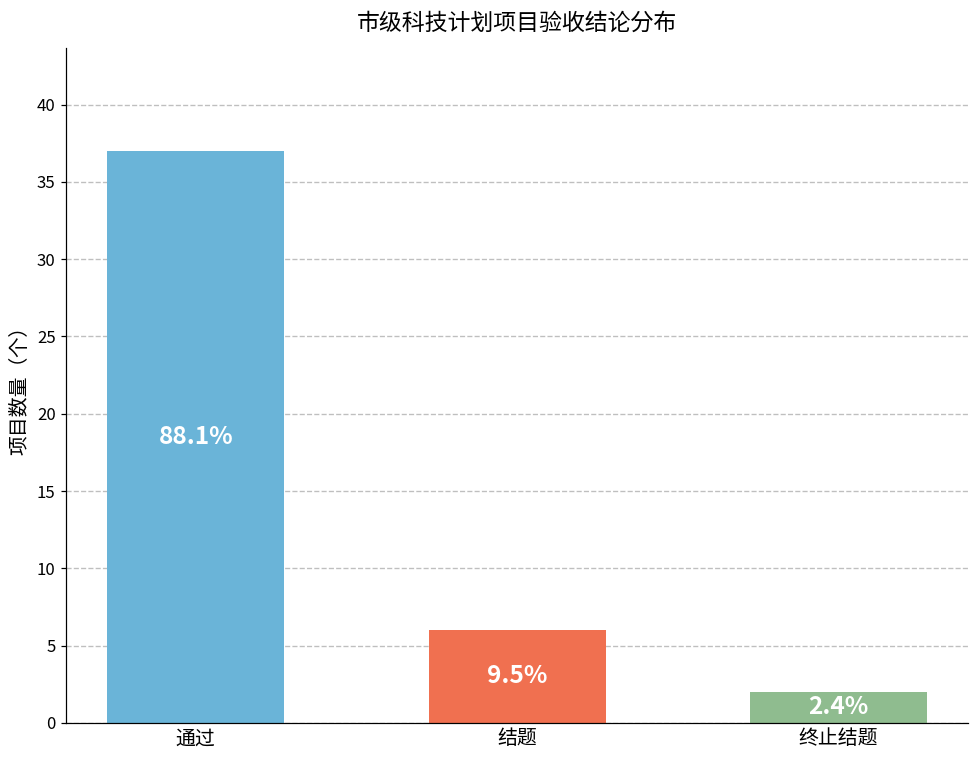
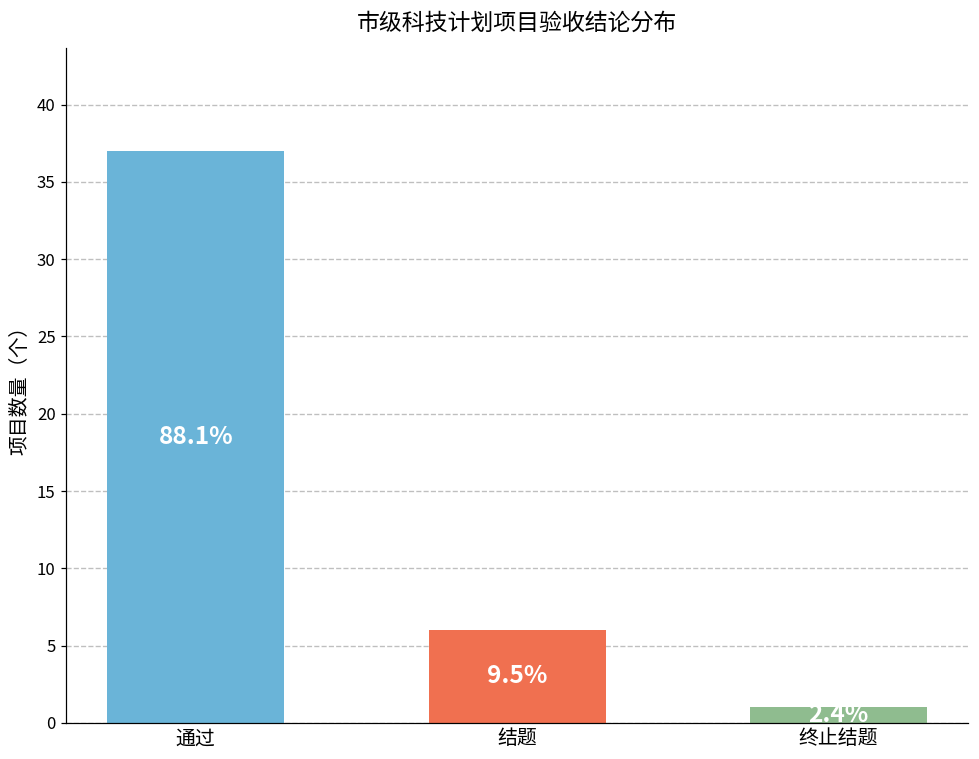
  {
-   "终止结题": 2
+   "终止结题": 1
  }
